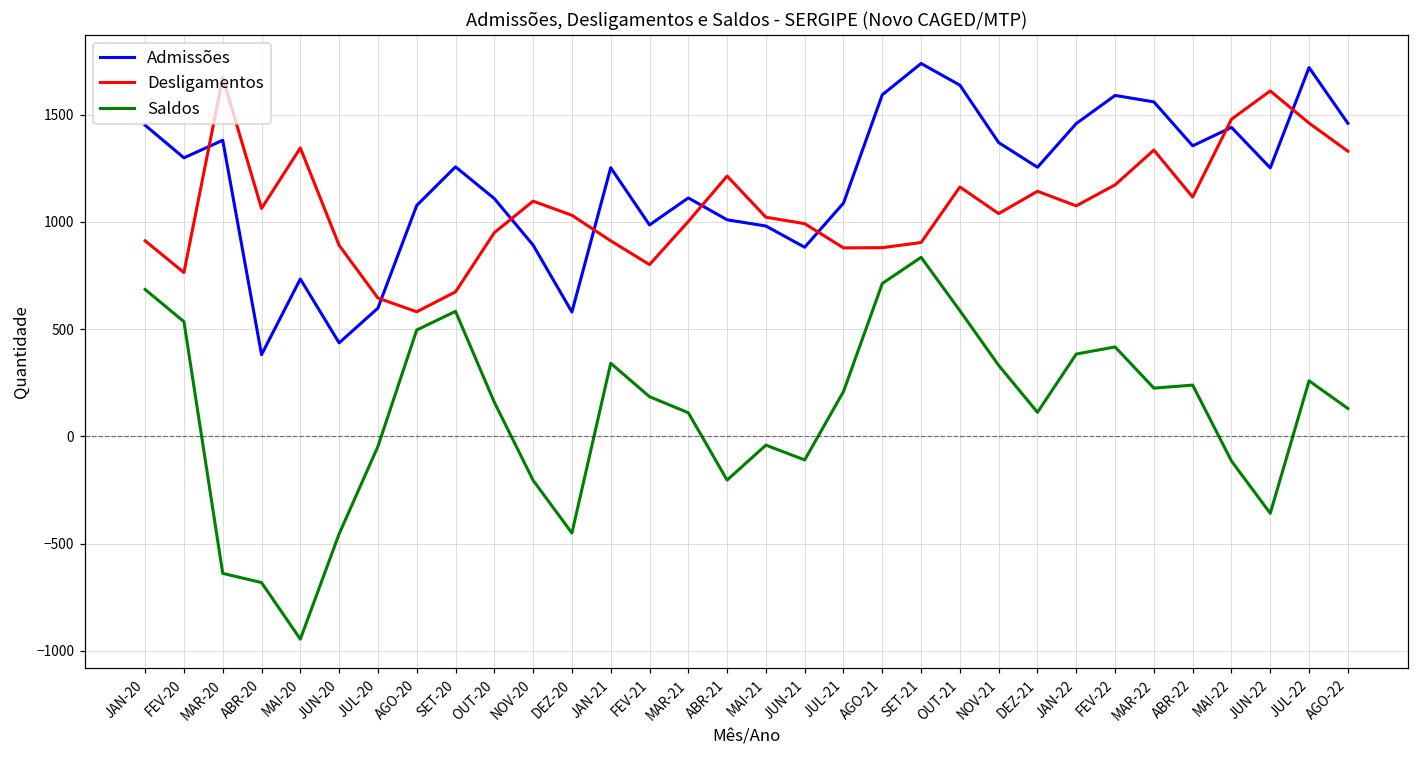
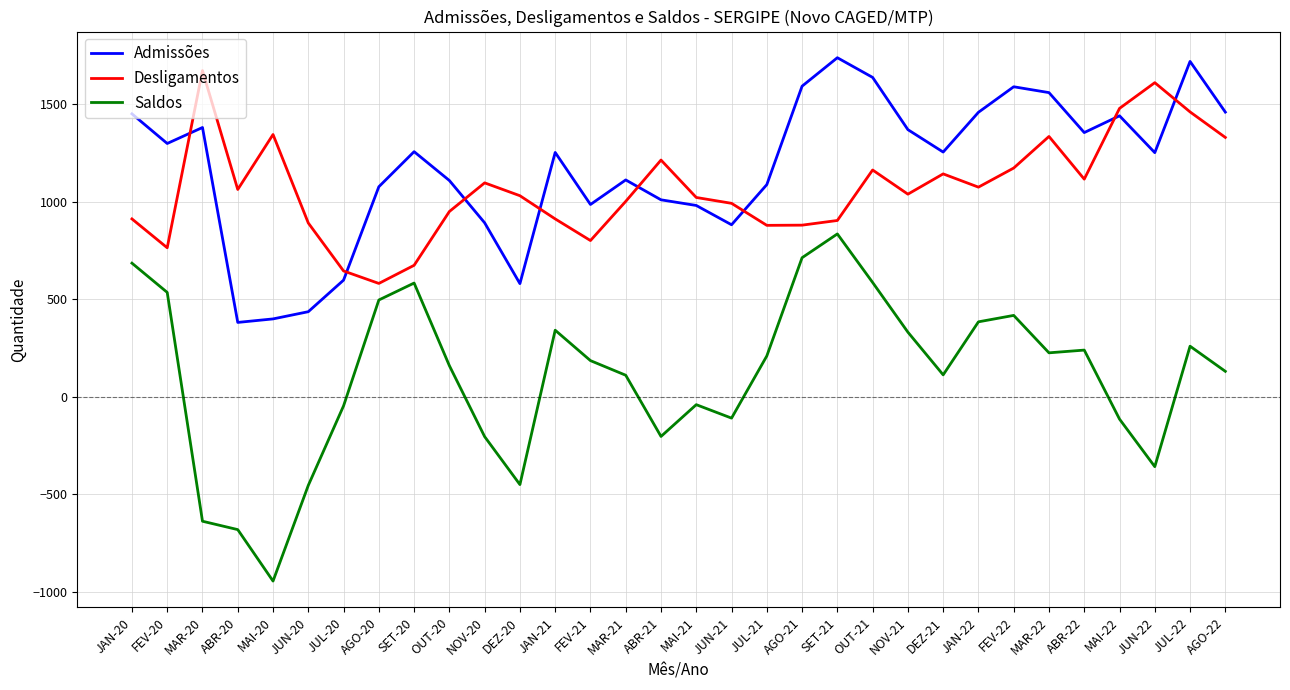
  {
    "Admissões": {
      "FEV-20": 1300,
      "MAR-20": 1380,
      "ABR-20": 380,
-     "MAI-20": 730,
+     "MAI-20": 400,
      "JUN-20": 440,
      "JUL-20": 600,
      "AGO-20": 1080,
      "SET-20": 1260,
      "OUT-20": 1110,
      "NOV-20": 890,
      "DEZ-20": 580,
      "JAN-21": 1250,
      "FEV-21": 990,
      "MAR-21": 1110,
      "ABR-21": 1010,
      "MAI-21": 980,
      "JUN-21": 880,
      "JUL-21": 1090,
      "AGO-21": 1590,
      "SET-21": 1740,
      "OUT-21": 1640,
      "NOV-21": 1370,
      "DEZ-21": 1260,
      "JAN-22": 1460,
      "FEV-22": 1590,
      "MAR-22": 1560,
      "ABR-22": 1360,
      "MAI-22": 1440,
      "JUN-22": 1250,
      "JUL-22": 1720,
      "AGO-22": 1460
    },
    "Desligamentos": {
      "JAN-20": 910,
      "FEV-20": 760,
      "ABR-20": 1060,
      "MAI-20": 1350,
      "JUN-20": 890,
      "JUL-20": 650,
      "AGO-20": 580,
      "SET-20": 670,
      "OUT-20": 950,
      "NOV-20": 1100,
      "DEZ-20": 1030,
      "JAN-21": 910,
      "FEV-21": 800,
      "MAR-21": 1000,
      "ABR-21": 1210,
      "MAI-21": 1020,
      "JUN-21": 990,
      "JUL-21": 880,
      "AGO-21": 880,
      "SET-21": 900,
      "OUT-21": 1160,
      "NOV-21": 1040,
      "DEZ-21": 1140,
      "JAN-22": 1080,
      "FEV-22": 1170,
      "MAR-22": 1340,
      "ABR-22": 1120,
      "MAI-22": 1480,
      "JUN-22": 1610,
      "JUL-22": 1460,
      "AGO-22": 1330
    },
    "Saldos": {
      "JAN-20": 690,
      "FEV-20": 540,
      "MAR-20": -640,
      "ABR-20": -680,
      "MAI-20": -950,
      "JUN-20": -460,
      "JUL-20": -50,
      "AGO-20": 500,
      "SET-20": 580,
      "OUT-20": 160,
      "NOV-20": -210,
      "DEZ-20": -450,
      "JAN-21": 340,
      "FEV-21": 190,
      "MAR-21": 110,
      "ABR-21": -200,
      "MAI-21": -40,
      "JUN-21": -110,
      "JUL-21": 210,
      "AGO-21": 710,
      "SET-21": 840,
      "OUT-21": 590,
      "NOV-21": 330,
      "DEZ-21": 110,
      "JAN-22": 380,
      "FEV-22": 420,
      "MAR-22": 230,
      "ABR-22": 240,
      "MAI-22": -120,
      "JUN-22": -360,
      "JUL-22": 260,
      "AGO-22": 130
    }
  }
